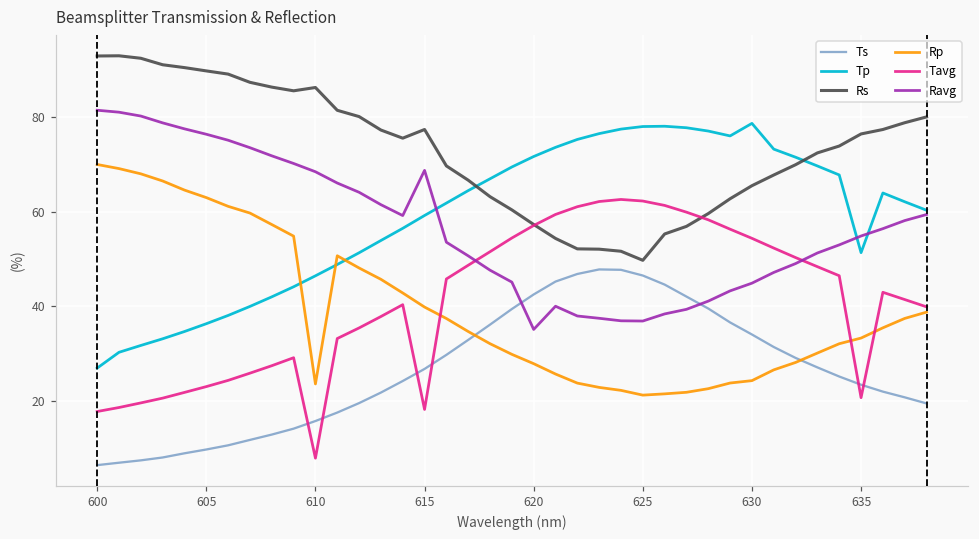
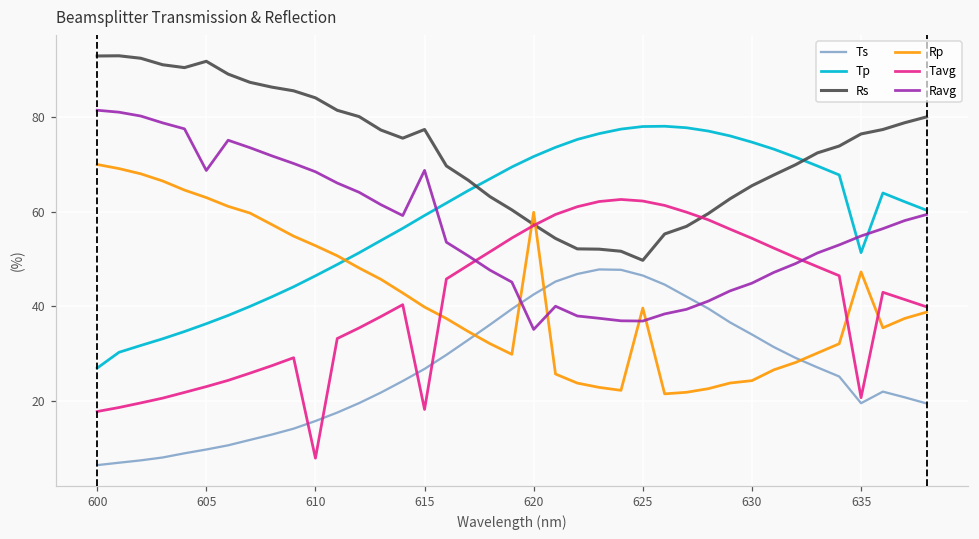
  {
    "Ts": {
      "600": 6,
      "605": 10,
      "610": 16,
      "615": 27,
      "620": 43,
      "625": 47,
      "630": 34,
-     "635": 23
+     "635": 20
    },
    "Tp": {
      "600": 27,
      "605": 36,
      "610": 46,
      "615": 59,
      "620": 72,
      "625": 78,
-     "630": 79,
+     "630": 75,
      "635": 51
    },
    "Rs": {
      "600": 93,
-     "605": 90,
-     "610": 86,
+     "605": 92,
+     "610": 84,
      "615": 77,
      "625": 50,
      "630": 66,
      "635": 77
    },
    "Rp": {
      "600": 70,
      "605": 63,
-     "610": 24,
+     "610": 53,
      "615": 40,
-     "620": 28,
-     "625": 21,
+     "620": 60,
+     "625": 40,
      "630": 24,
-     "635": 33
+     "635": 47
    },
    "Tavg": {
      "600": 18,
      "605": 23,
      "610": 8,
      "615": 18,
      "625": 62,
      "630": 54,
      "635": 21
    },
    "Ravg": {
      "600": 82,
-     "605": 76,
+     "605": 69,
      "610": 69,
      "615": 69,
      "620": 35,
      "625": 37,
      "630": 45,
      "635": 55
    }
  }
